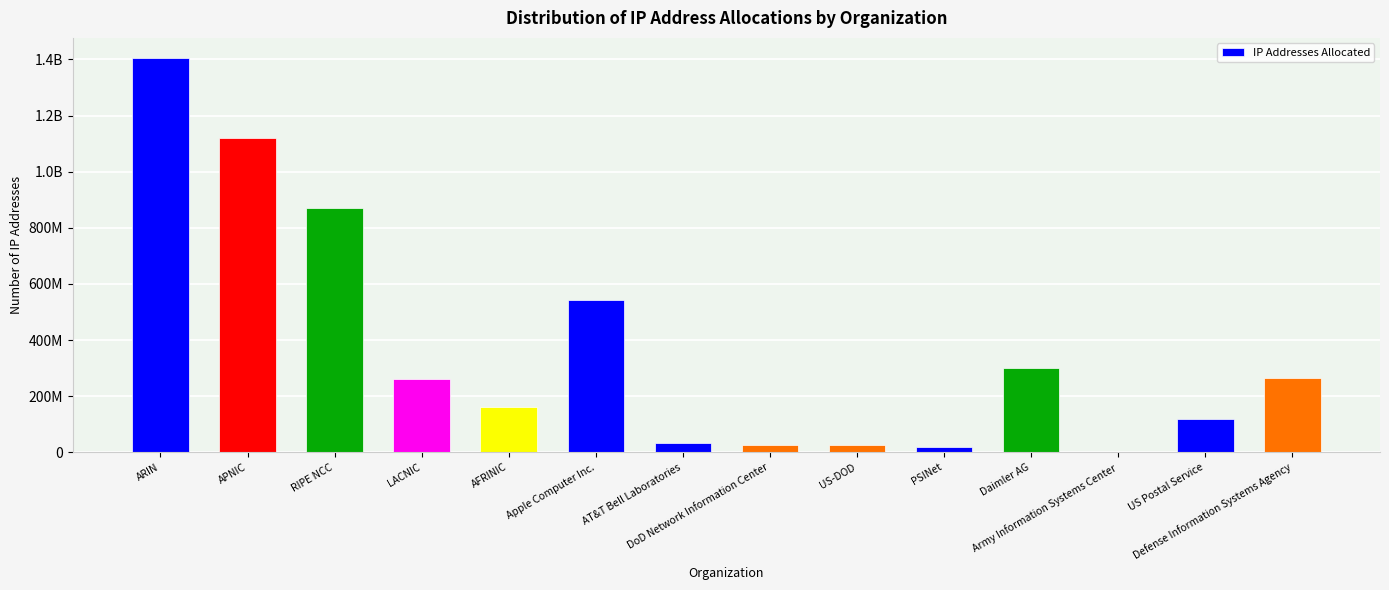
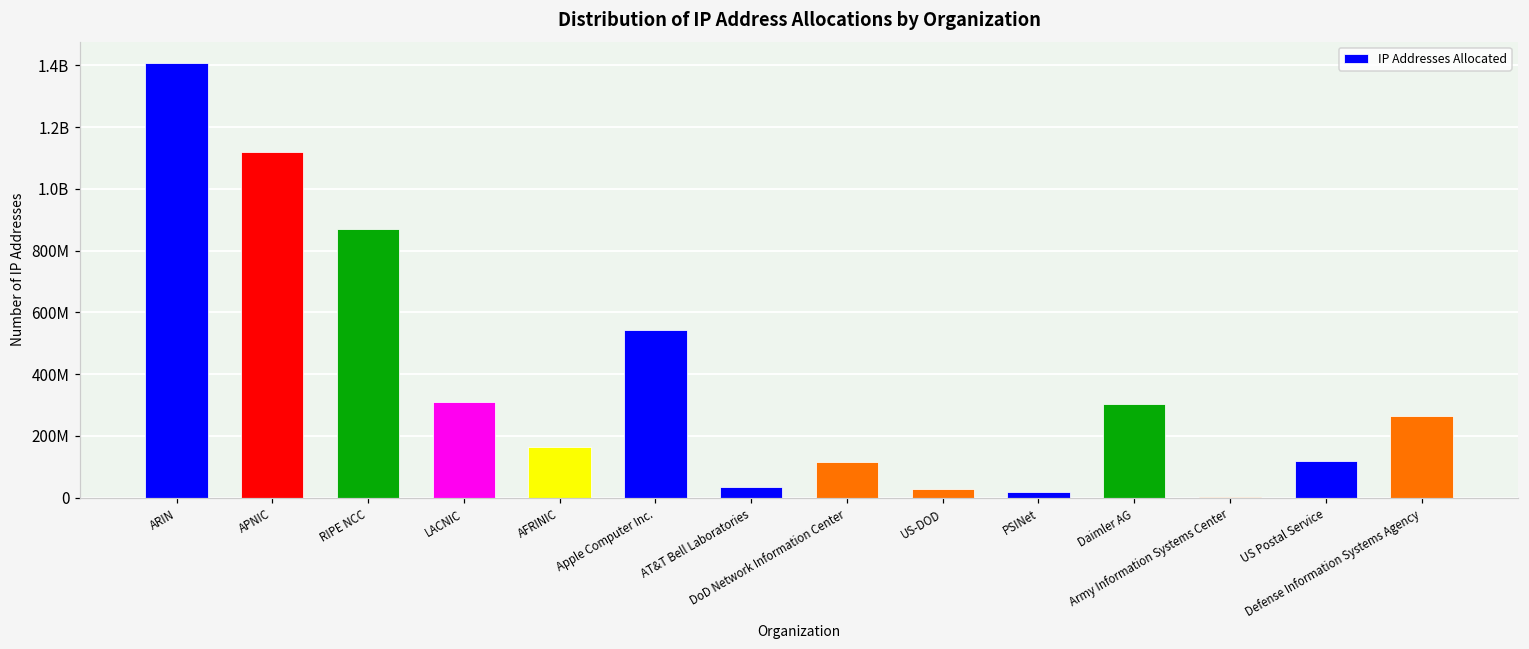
  {
    "ARIN": 1410000000,
    "APNIC": 1120000000,
    "RIPE NCC": 870000000,
-   "LACNIC": 260000000,
+   "LACNIC": 310000000,
    "AFRINIC": 160000000,
    "Apple Computer Inc.": 540000000,
    "AT&T Bell Laboratories": 30000000,
-   "DoD Network Information Center": 30000000,
+   "DoD Network Information Center": 110000000,
    "US-DOD": 30000000,
    "PSINet": 20000000,
    "Daimler AG": 300000000,
    "US Postal Service": 120000000,
    "Defense Information Systems Agency": 260000000
  }
